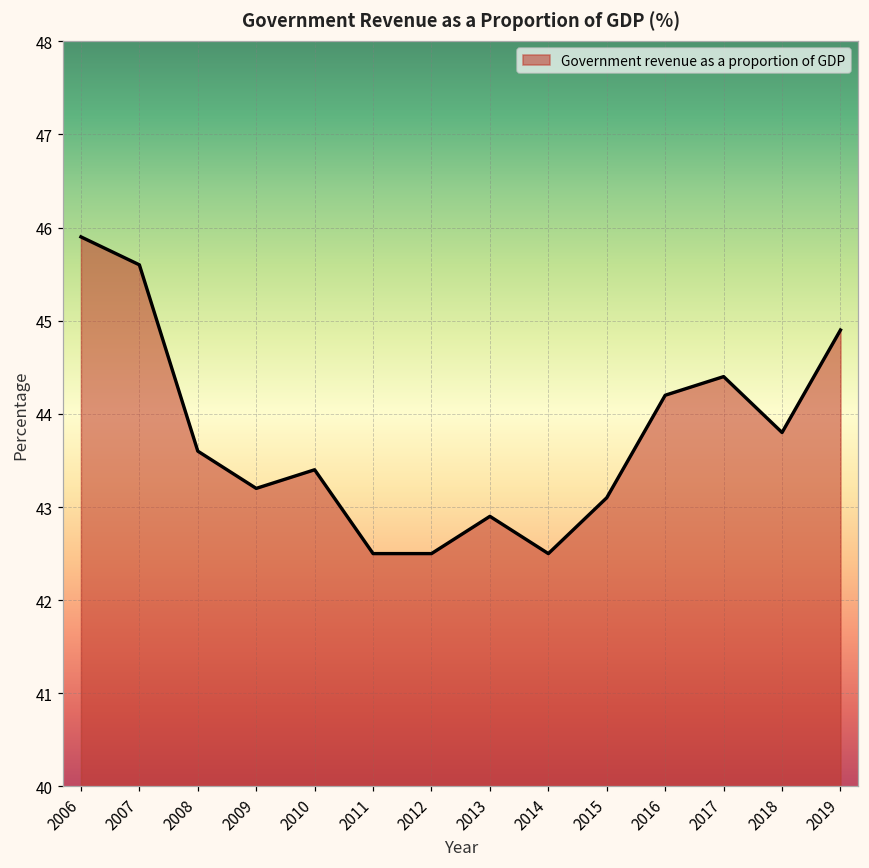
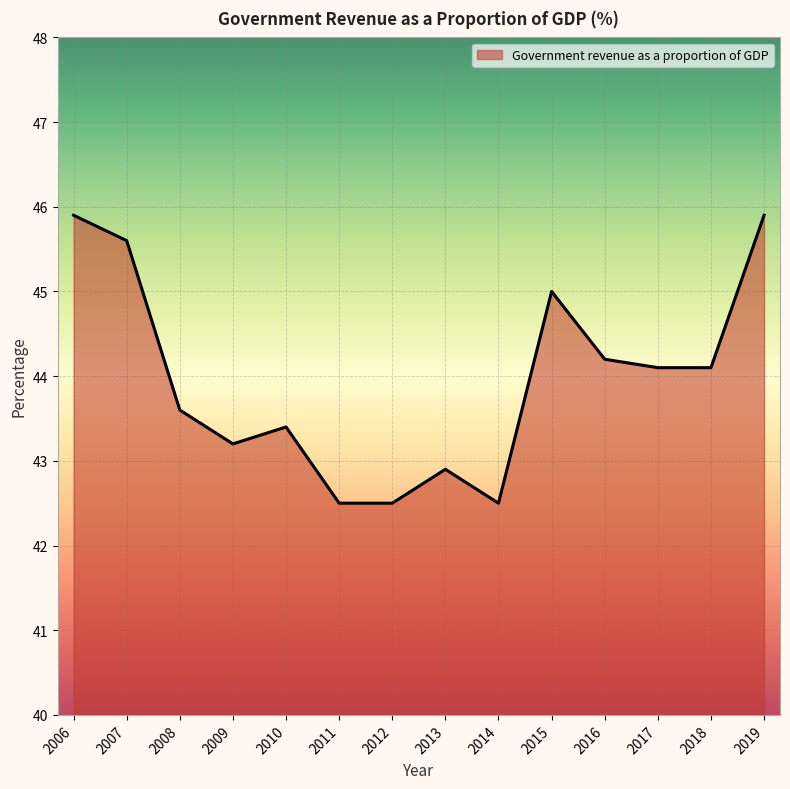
  {
    "2006": 45.9,
    "2007": 45.6,
    "2008": 43.6,
    "2009": 43.2,
    "2010": 43.4,
    "2011": 42.5,
    "2012": 42.5,
    "2013": 42.9,
    "2014": 42.5,
-   "2015": 43.1,
+   "2015": 45.0,
    "2016": 44.2,
-   "2017": 44.4,
-   "2018": 43.8,
-   "2019": 44.9
+   "2017": 44.1,
+   "2018": 44.1,
+   "2019": 45.9
  }
